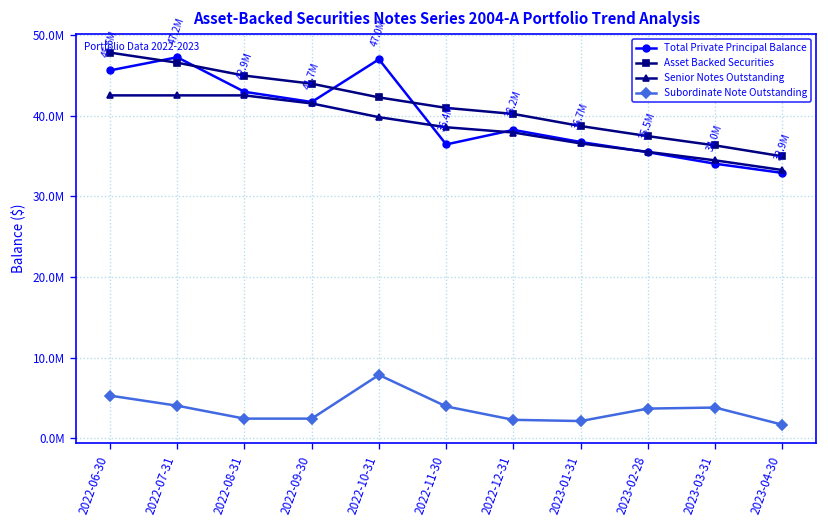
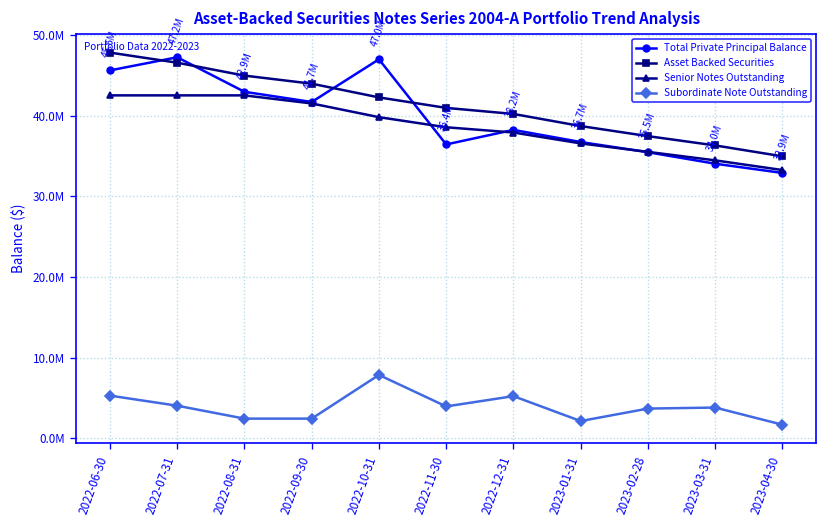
  {
    "Total Private Principal Balance": {
      "2022-07-31": "47.2M",
      "2022-10-31": "47.0M"
    },
    "Subordinate Note Outstanding": {
      "2022-06-30": "5000000",
      "2022-07-31": "4000000",
      "2022-08-31": "2000000",
      "2022-09-30": "2000000",
      "2022-10-31": "8000000",
      "2022-11-30": "4000000",
-     "2022-12-31": "2000000",
+     "2022-12-31": "5000000",
      "2023-01-31": "2000000",
      "2023-02-28": "4000000",
      "2023-03-31": "4000000",
      "2023-04-30": "2000000"
    }
  }
